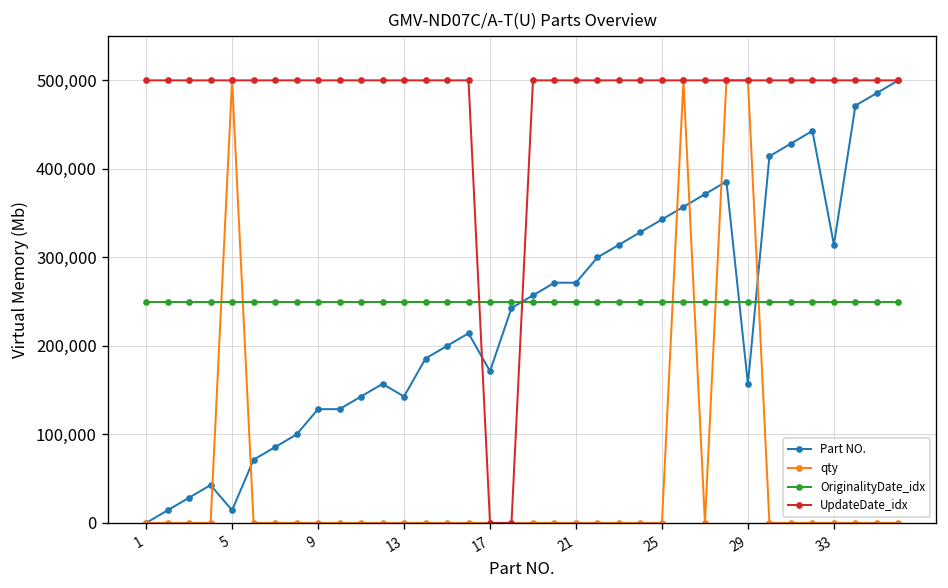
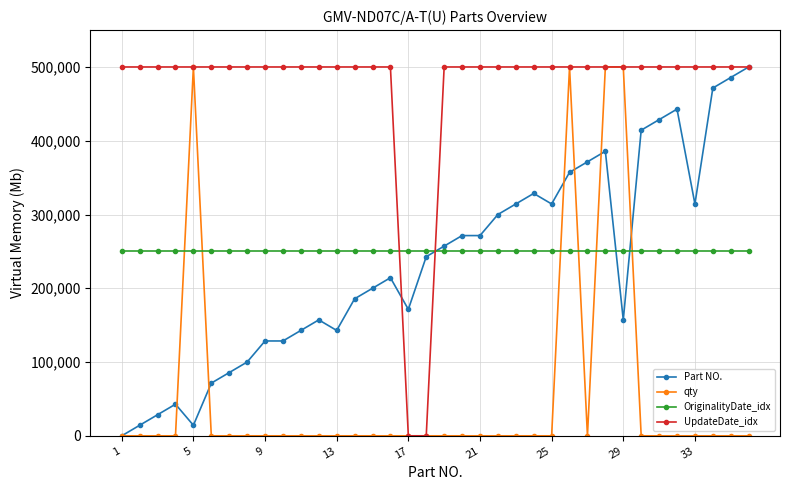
  {
    "Part NO.": {
      "5": "10,000",
      "9": "130,000",
      "13": "140,000",
      "17": "170,000",
      "21": "270,000",
-     "25": "340,000",
+     "25": "310,000",
      "29": "160,000",
      "33": "310,000"
    },
    "qty": {
      "9": "0",
      "13": "0",
      "21": "0",
      "25": "0",
      "33": "0"
    },
    "OriginalityDate_idx": {
      "1": "250,000",
      "5": "250,000",
      "9": "250,000",
      "13": "250,000",
      "17": "250,000",
      "21": "250,000",
      "25": "250,000",
      "29": "250,000",
      "33": "250,000"
    },
    "UpdateDate_idx": {
      "1": "500,000",
      "9": "500,000",
      "13": "500,000",
      "21": "500,000",
      "25": "500,000",
      "33": "500,000"
    }
  }
